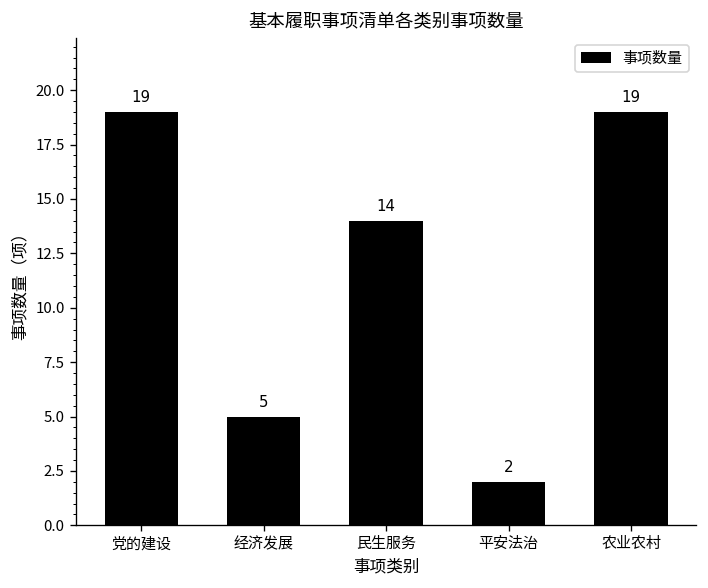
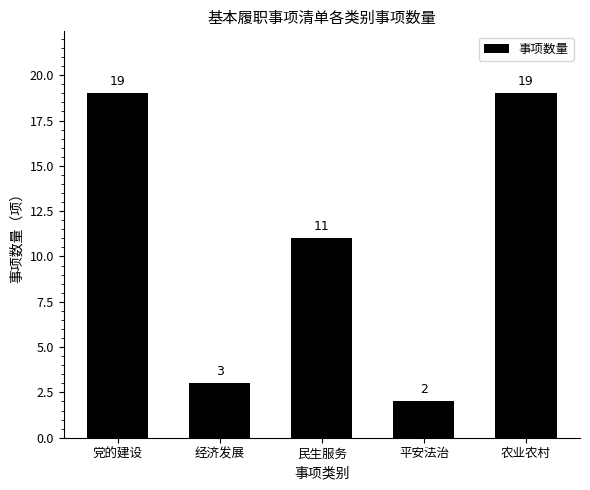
  {
    "党的建设": 19,
-   "经济发展": 5,
-   "民生服务": 14,
+   "经济发展": 3,
+   "民生服务": 11,
    "平安法治": 2,
    "农业农村": 19
  }
